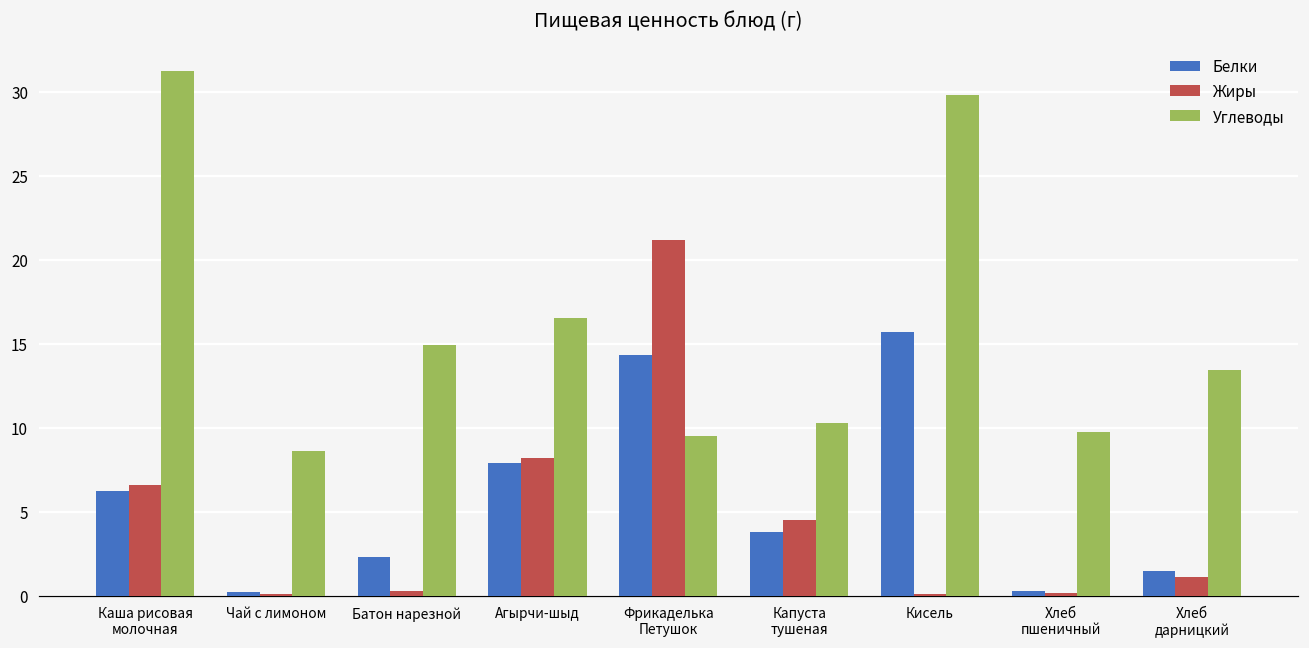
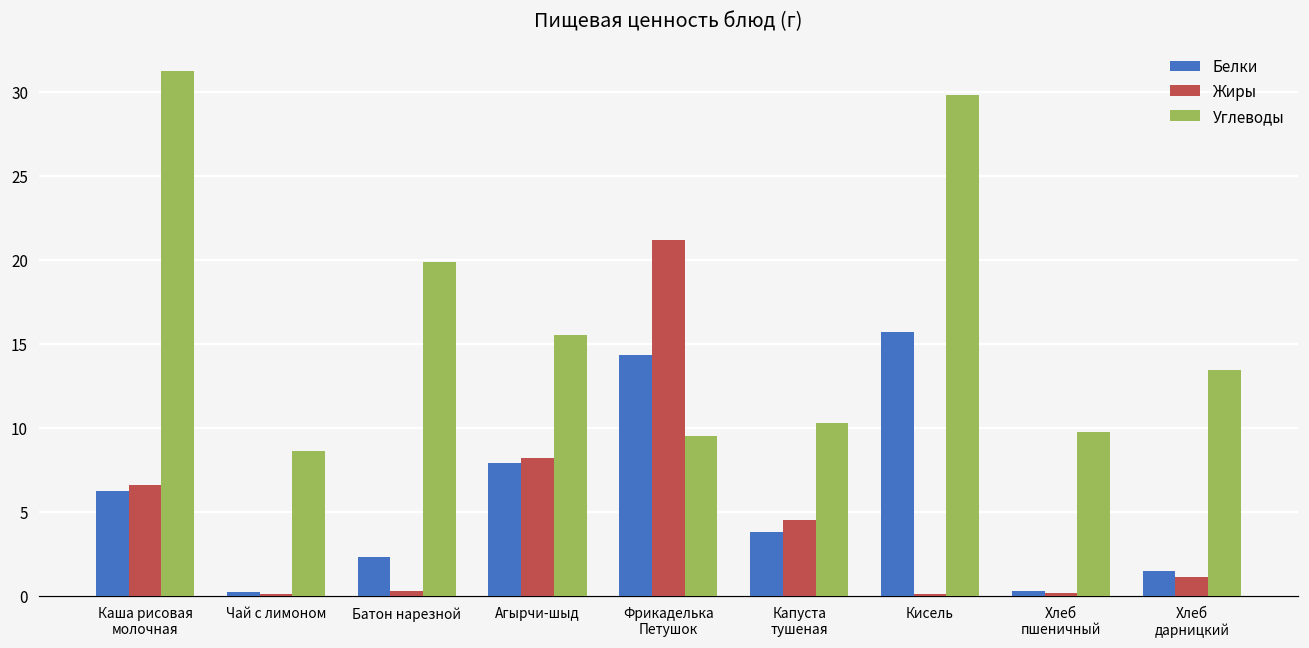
  {
    "Белки": {
      "Каша рисовая молочная": 6.2,
      "Чай с лимоном": 0.2,
      "Батон нарезной": 2.3,
      "Агырчи-шыд": 7.9,
      "Фрикаделька Петушок": 14.3,
      "Капуста тушеная": 3.8,
      "Кисель": 15.7,
      "Хлеб пшеничный": 0.3,
      "Хлеб дарницкий": 1.4
    },
    "Жиры": {
      "Каша рисовая молочная": 6.6,
      "Батон нарезной": 0.3,
      "Агырчи-шыд": 8.2,
      "Фрикаделька Петушок": 21.2,
      "Капуста тушеная": 4.5,
      "Хлеб дарницкий": 1.1
    },
    "Углеводы": {
      "Каша рисовая молочная": 31.2,
      "Чай с лимоном": 8.6,
-     "Батон нарезной": 14.9,
-     "Агырчи-шыд": 16.5,
+     "Батон нарезной": 19.9,
+     "Агырчи-шыд": 15.5,
      "Фрикаделька Петушок": 9.5,
      "Капуста тушеная": 10.3,
      "Кисель": 29.8,
      "Хлеб пшеничный": 9.7,
      "Хлеб дарницкий": 13.4
    }
  }
